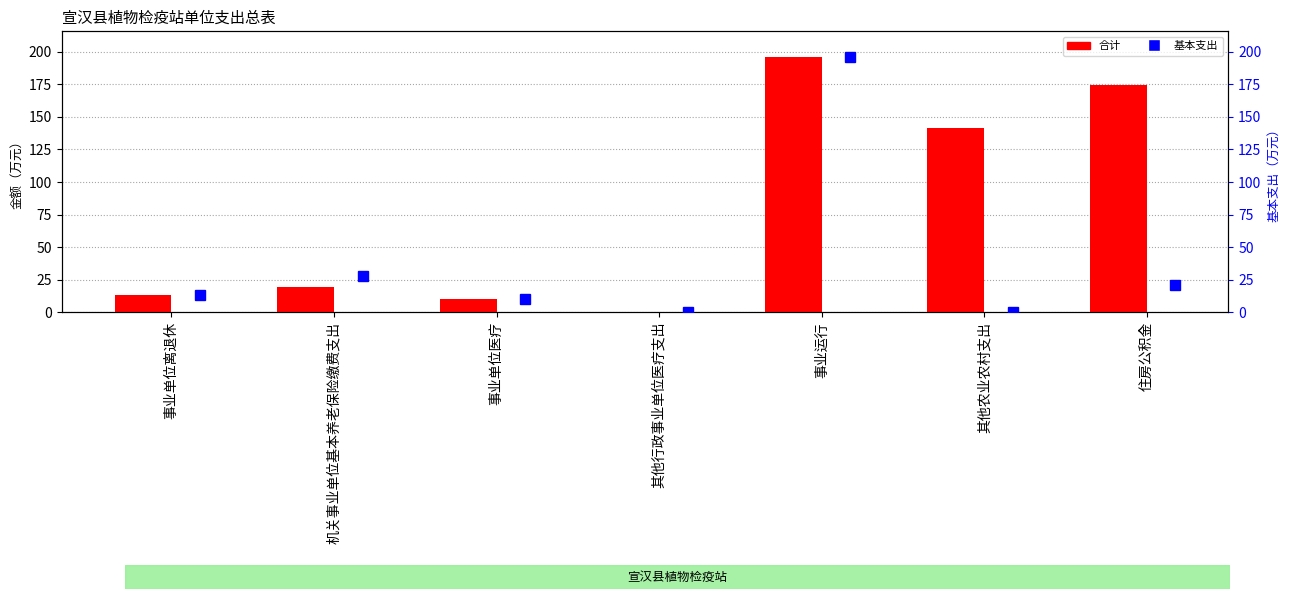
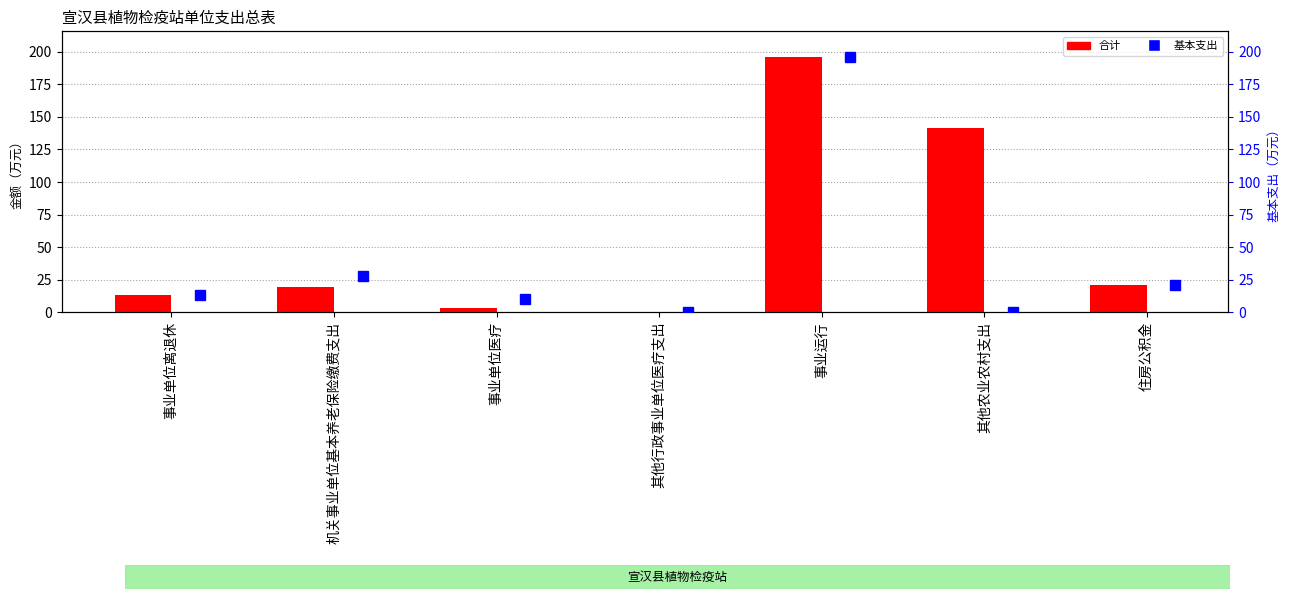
  {
    "合计": {
      "事业单位离退休": 13,
      "机关事业单位基本养老保险缴费支出": 20,
-     "事业单位医疗": 10,
+     "事业单位医疗": 3,
      "事业运行": 196,
      "其他农业农村支出": 141,
-     "住房公积金": 174
+     "住房公积金": 21
    }
  }
